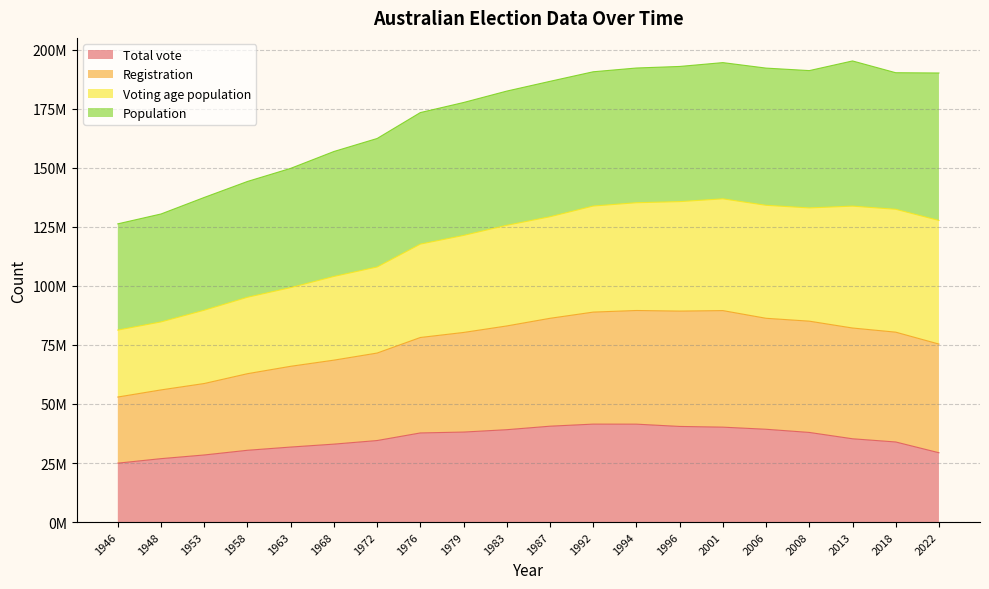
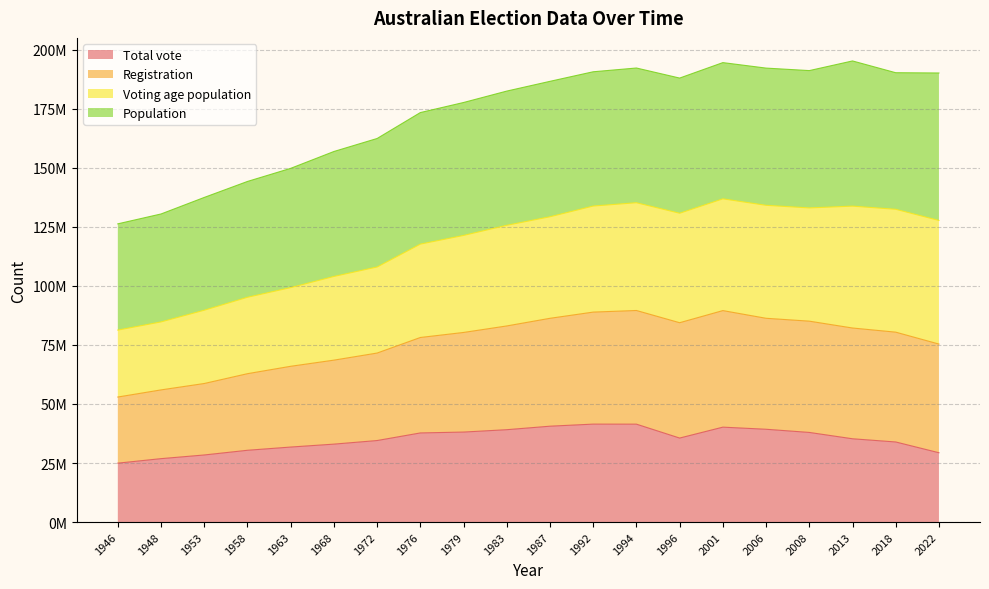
  {
    "Total vote": {
      "1946": 25000000,
      "1948": 27000000,
      "1953": 28000000,
      "1958": 30000000,
      "1963": 32000000,
      "1968": 33000000,
      "1972": 35000000,
      "1976": 38000000,
      "1979": 38000000,
      "1983": 39000000,
      "1987": 41000000,
      "1992": 41000000,
      "1994": 41000000,
-     "1996": 40000000,
+     "1996": 36000000,
      "2001": 40000000,
      "2006": 39000000,
      "2008": 38000000,
      "2013": 35000000,
      "2018": 34000000,
      "2022": 29000000
    },
    "Population": {
      "1946": 45000000,
      "1948": 46000000,
      "1953": 48000000,
      "1958": 49000000,
      "1963": 50000000,
      "1968": 53000000,
      "1972": 54000000,
      "1976": 56000000,
      "1979": 56000000,
      "1983": 57000000,
      "1987": 57000000,
      "1992": 57000000,
      "1994": 57000000,
      "1996": 57000000,
      "2001": 58000000,
      "2006": 58000000,
      "2008": 58000000,
      "2013": 61000000,
      "2018": 58000000,
      "2022": 62000000
    }
  }
